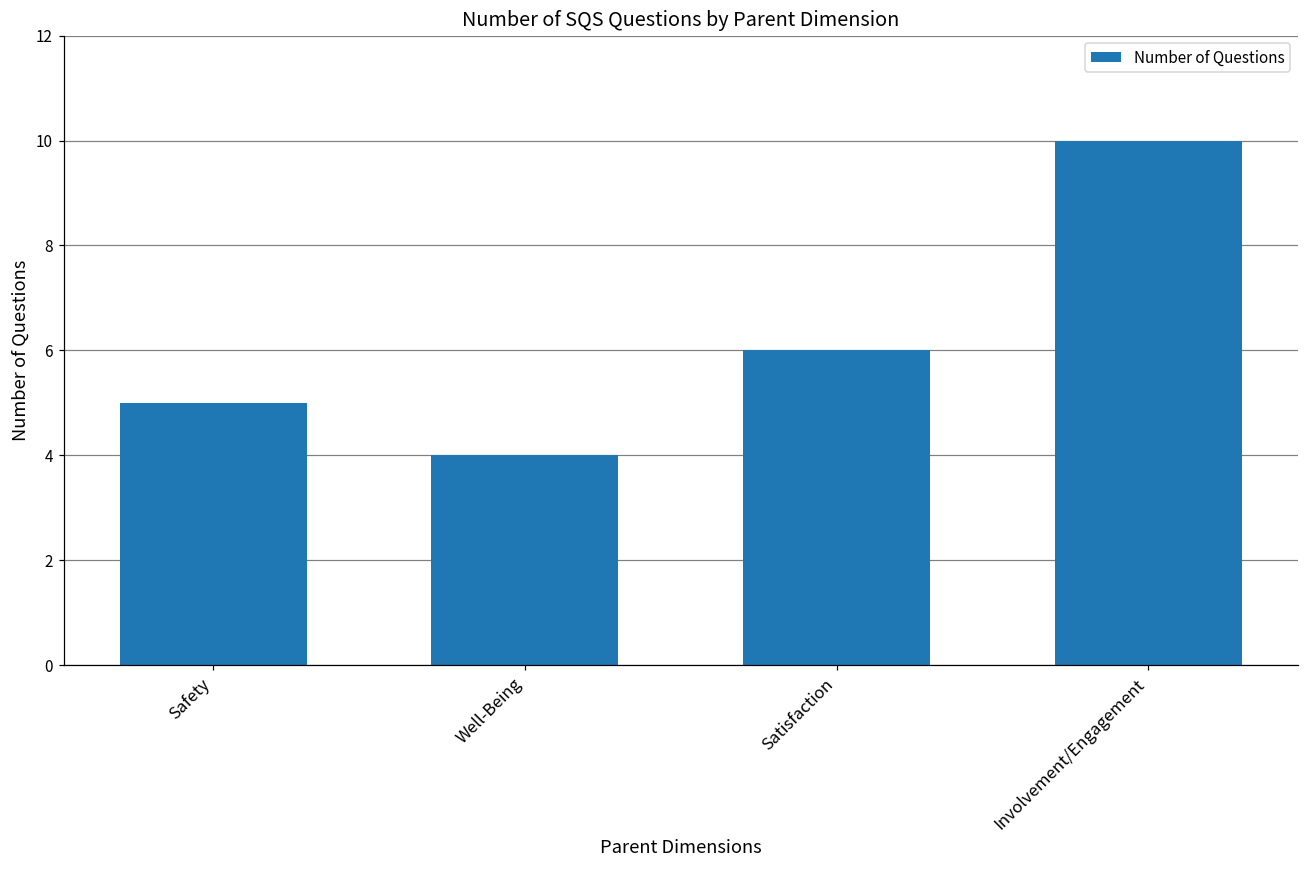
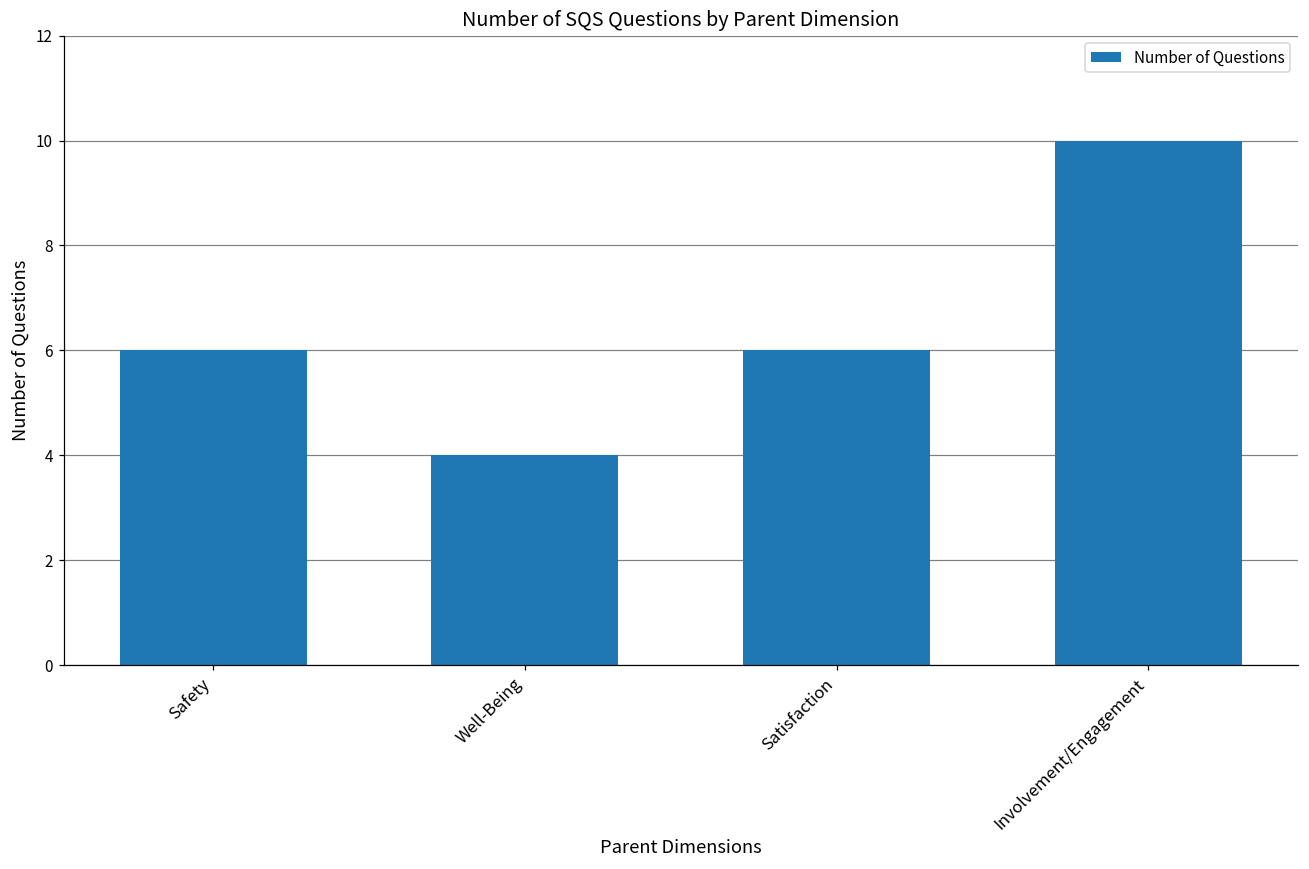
  {
-   "Safety": 5,
+   "Safety": 6,
    "Well-Being": 4,
    "Satisfaction": 6,
    "Involvement/Engagement": 10
  }
